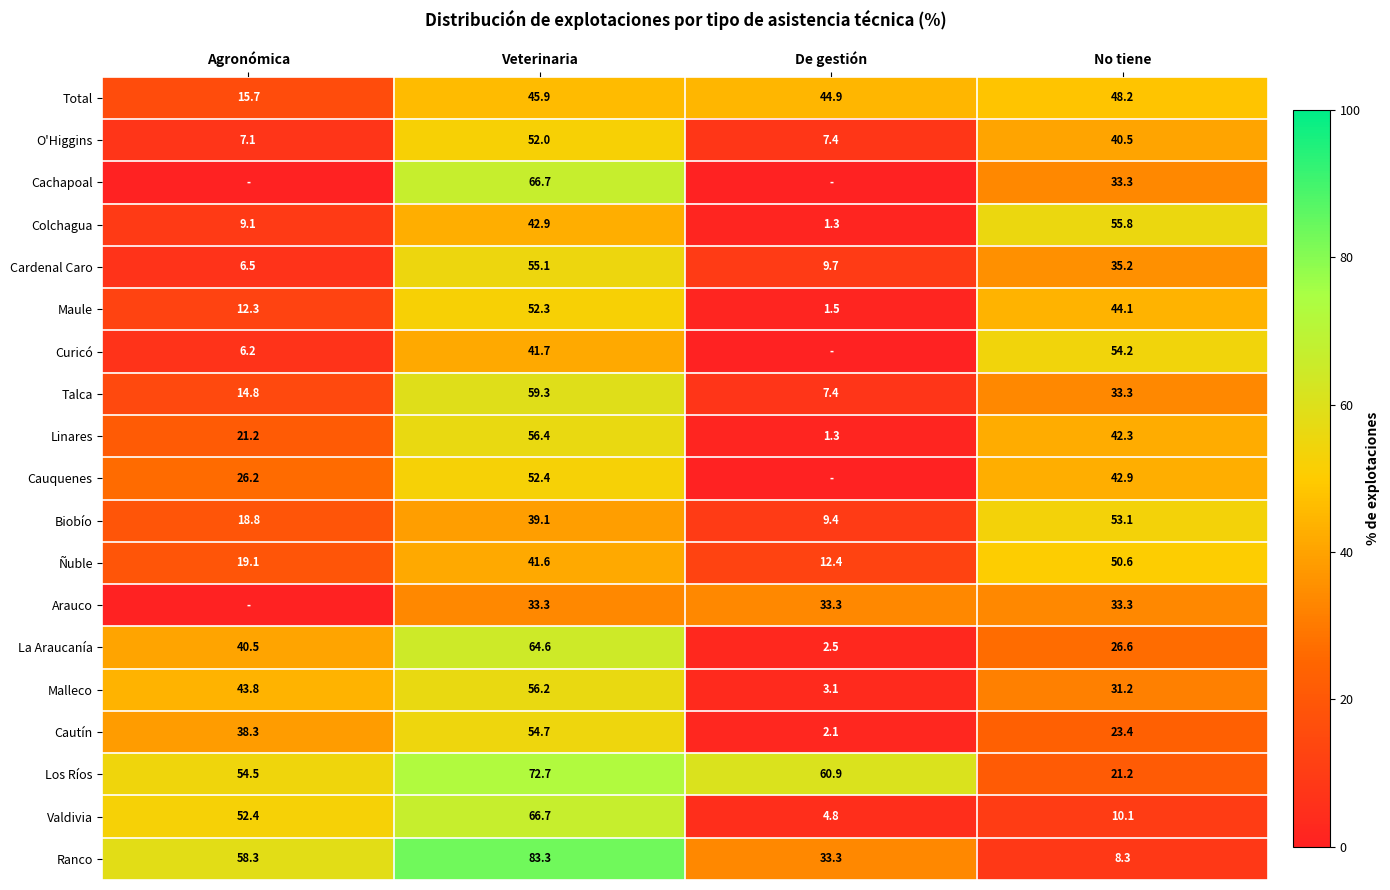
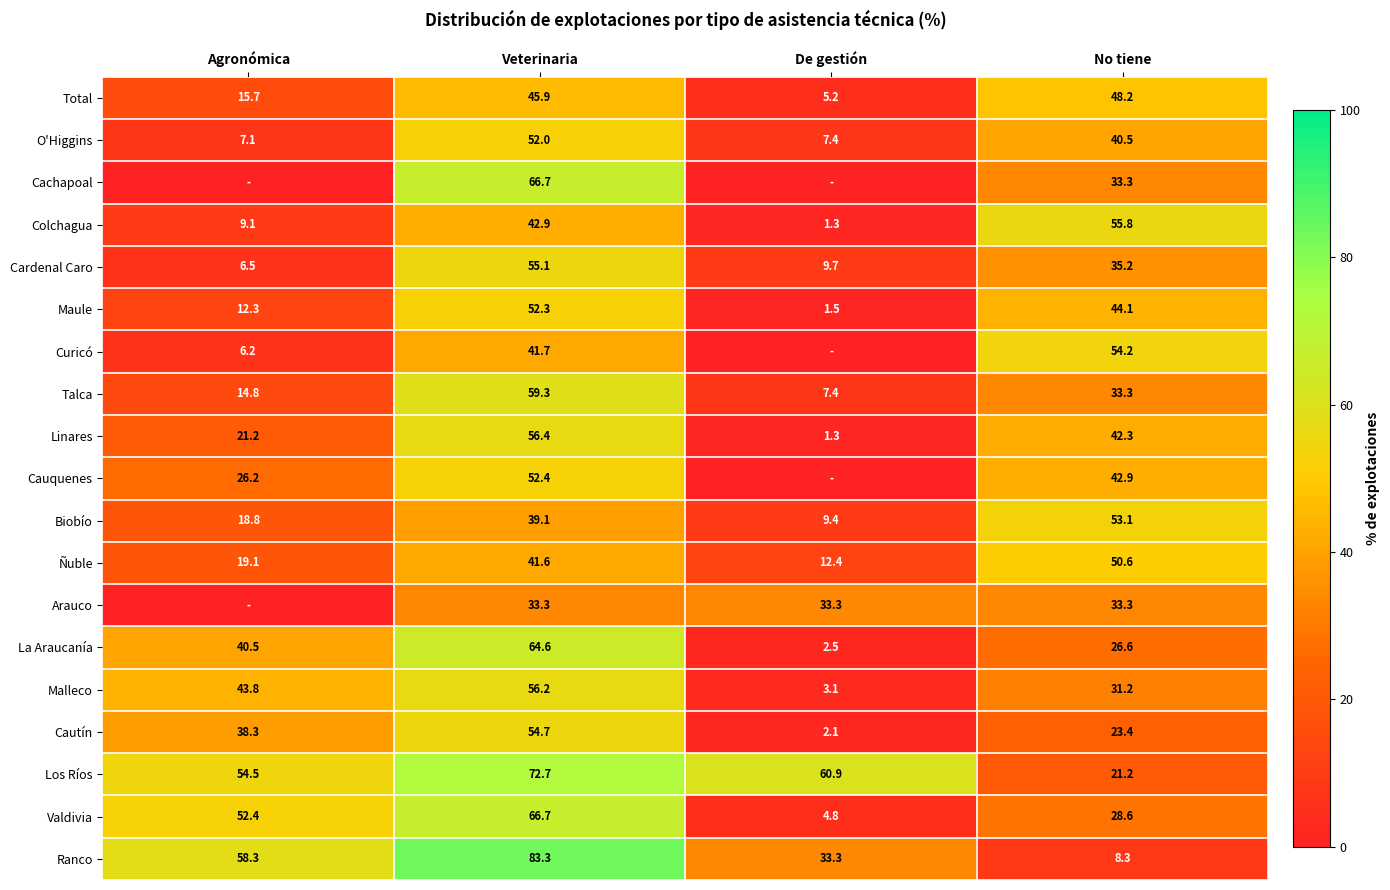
  {
    "Total": {
      "Agronómica": 15.7,
      "Veterinaria": 45.9,
-     "De gestión": 44.9,
+     "De gestión": 5.2,
      "No tiene": 48.2
    },
    "O'Higgins": {
      "Agronómica": 7.1,
      "Veterinaria": 52.0,
      "De gestión": 7.4,
      "No tiene": 40.5
    },
    "Cachapoal": {
      "Veterinaria": 66.7,
      "No tiene": 33.3
    },
    "Colchagua": {
      "Agronómica": 9.1,
      "Veterinaria": 42.9,
      "De gestión": 1.3,
      "No tiene": 55.8
    },
    "Cardenal Caro": {
      "Agronómica": 6.5,
      "Veterinaria": 55.1,
      "De gestión": 9.7,
      "No tiene": 35.2
    },
    "Maule": {
      "Agronómica": 12.3,
      "Veterinaria": 52.3,
      "De gestión": 1.5,
      "No tiene": 44.1
    },
    "Curicó": {
      "Agronómica": 6.2,
      "Veterinaria": 41.7,
      "No tiene": 54.2
    },
    "Talca": {
      "Agronómica": 14.8,
      "Veterinaria": 59.3,
      "De gestión": 7.4,
      "No tiene": 33.3
    },
    "Linares": {
      "Agronómica": 21.2,
      "Veterinaria": 56.4,
      "De gestión": 1.3,
      "No tiene": 42.3
    },
    "Cauquenes": {
      "Agronómica": 26.2,
      "Veterinaria": 52.4,
      "No tiene": 42.9
    },
    "Biobío": {
      "Agronómica": 18.8,
      "Veterinaria": 39.1,
      "De gestión": 9.4,
      "No tiene": 53.1
    },
    "Ñuble": {
      "Agronómica": 19.1,
      "Veterinaria": 41.6,
      "De gestión": 12.4,
      "No tiene": 50.6
    },
    "Arauco": {
      "Veterinaria": 33.3,
      "De gestión": 33.3,
      "No tiene": 33.3
    },
    "La Araucanía": {
      "Agronómica": 40.5,
      "Veterinaria": 64.6,
      "De gestión": 2.5,
      "No tiene": 26.6
    },
    "Malleco": {
      "Agronómica": 43.8,
      "Veterinaria": 56.2,
      "De gestión": 3.1,
      "No tiene": 31.2
    },
    "Cautín": {
      "Agronómica": 38.3,
      "Veterinaria": 54.7,
      "De gestión": 2.1,
      "No tiene": 23.4
    },
    "Los Ríos": {
      "Agronómica": 54.5,
      "Veterinaria": 72.7,
      "De gestión": 60.9,
      "No tiene": 21.2
    },
    "Valdivia": {
      "Agronómica": 52.4,
      "Veterinaria": 66.7,
      "De gestión": 4.8,
-     "No tiene": 10.1
+     "No tiene": 28.6
    },
    "Ranco": {
      "Agronómica": 58.3,
      "Veterinaria": 83.3,
      "De gestión": 33.3,
      "No tiene": 8.3
    }
  }
